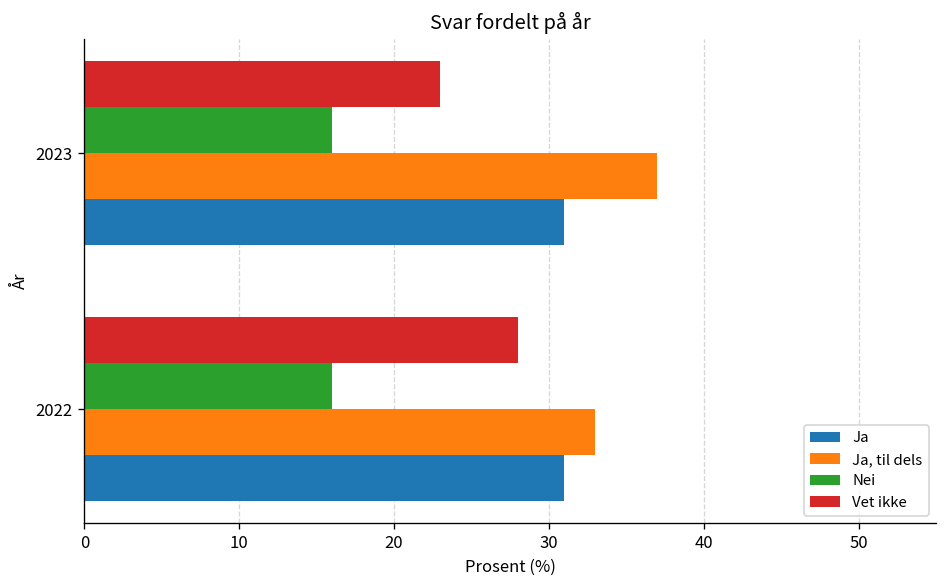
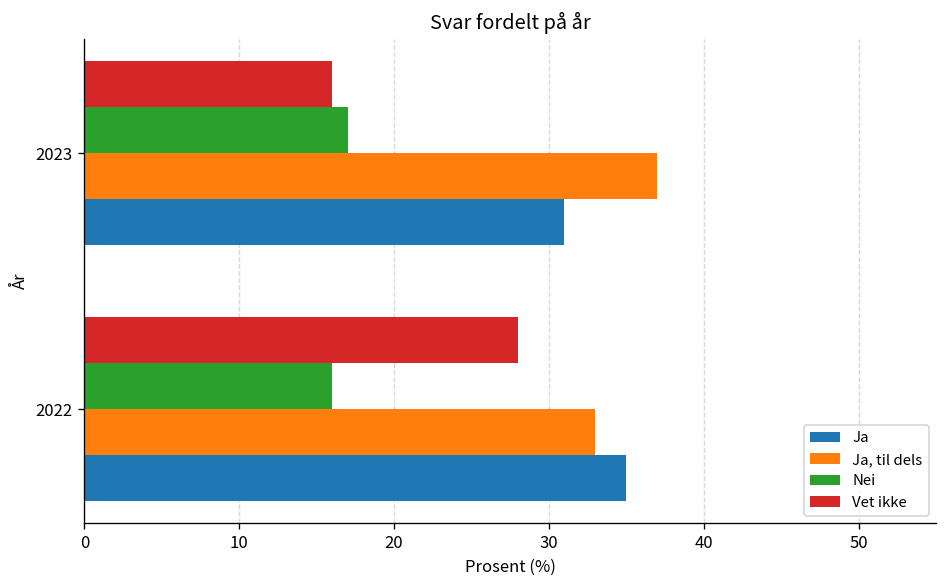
  {
    "Ja": {
      "2023": 31,
-     "2022": 31
+     "2022": 35
    },
    "Ja, til dels": {
      "2023": 37,
      "2022": 33
    },
    "Nei": {
-     "2023": 16,
+     "2023": 17,
      "2022": 16
    },
    "Vet ikke": {
-     "2023": 23,
+     "2023": 16,
      "2022": 28
    }
  }
